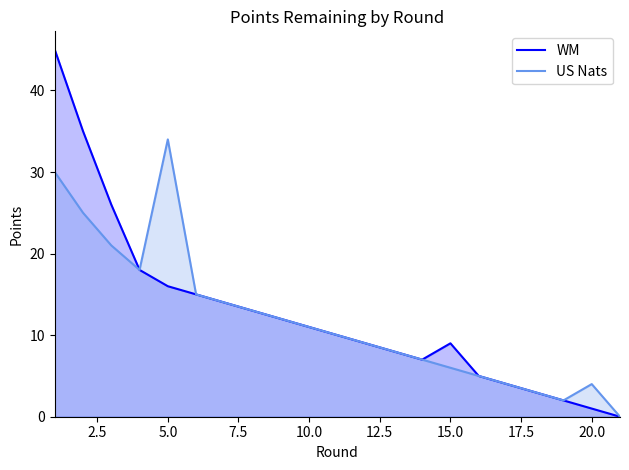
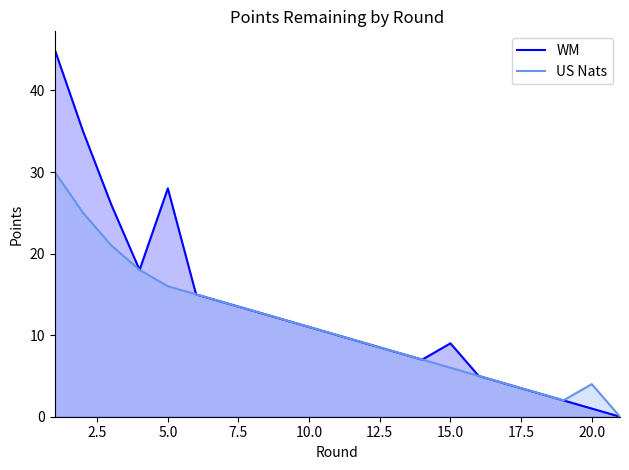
  {
    "WM": {
-     "5.0": 16,
+     "5.0": 28,
      "15.0": 9,
      "20.0": 1
    },
    "US Nats": {
-     "5.0": 34,
+     "5.0": 16,
      "15.0": 6,
      "20.0": 4
    }
  }
